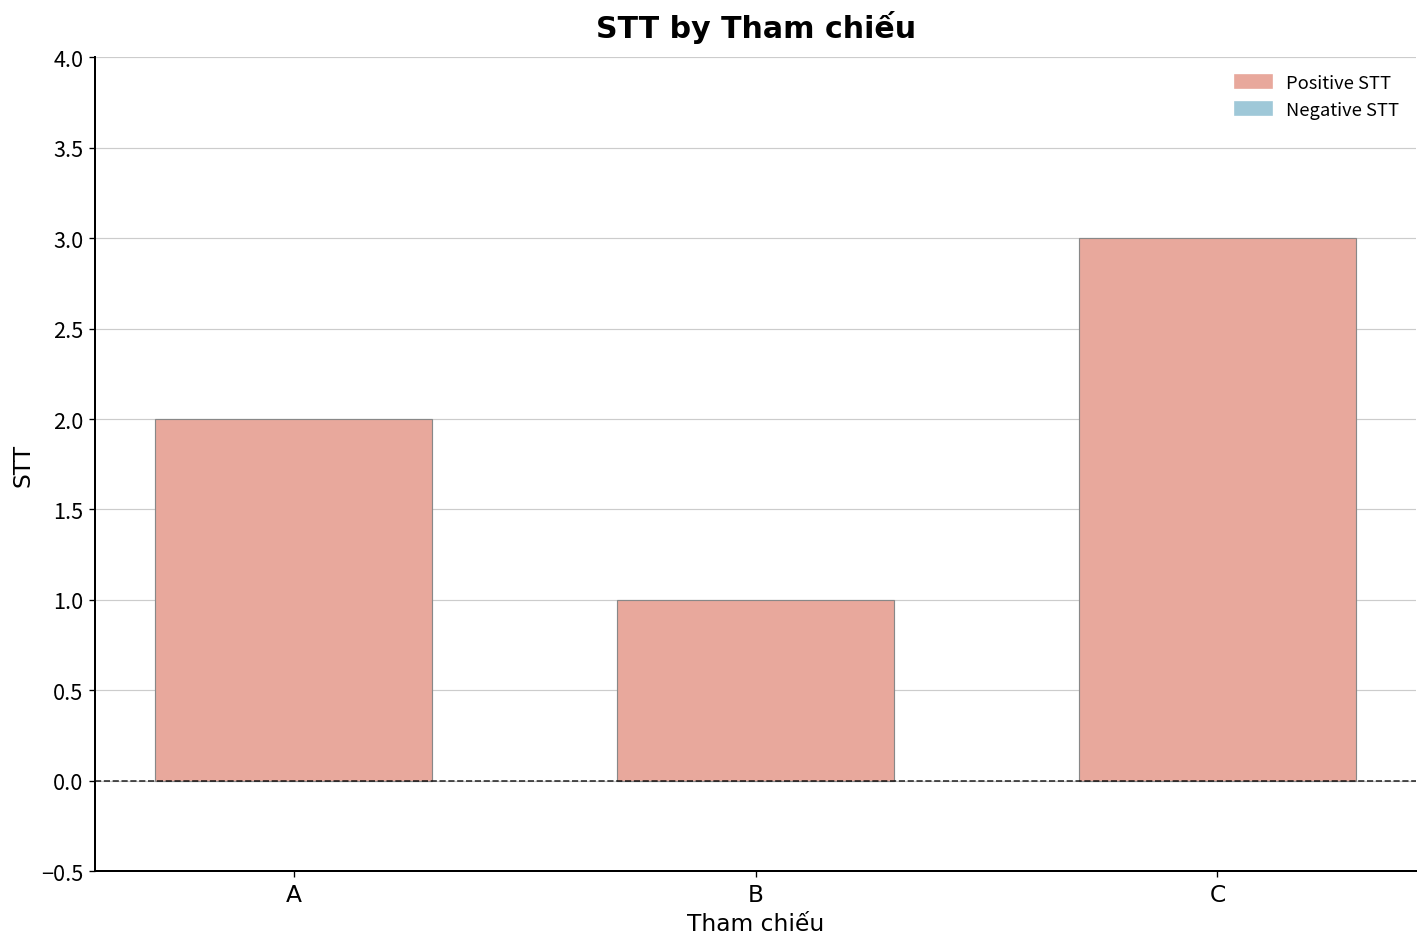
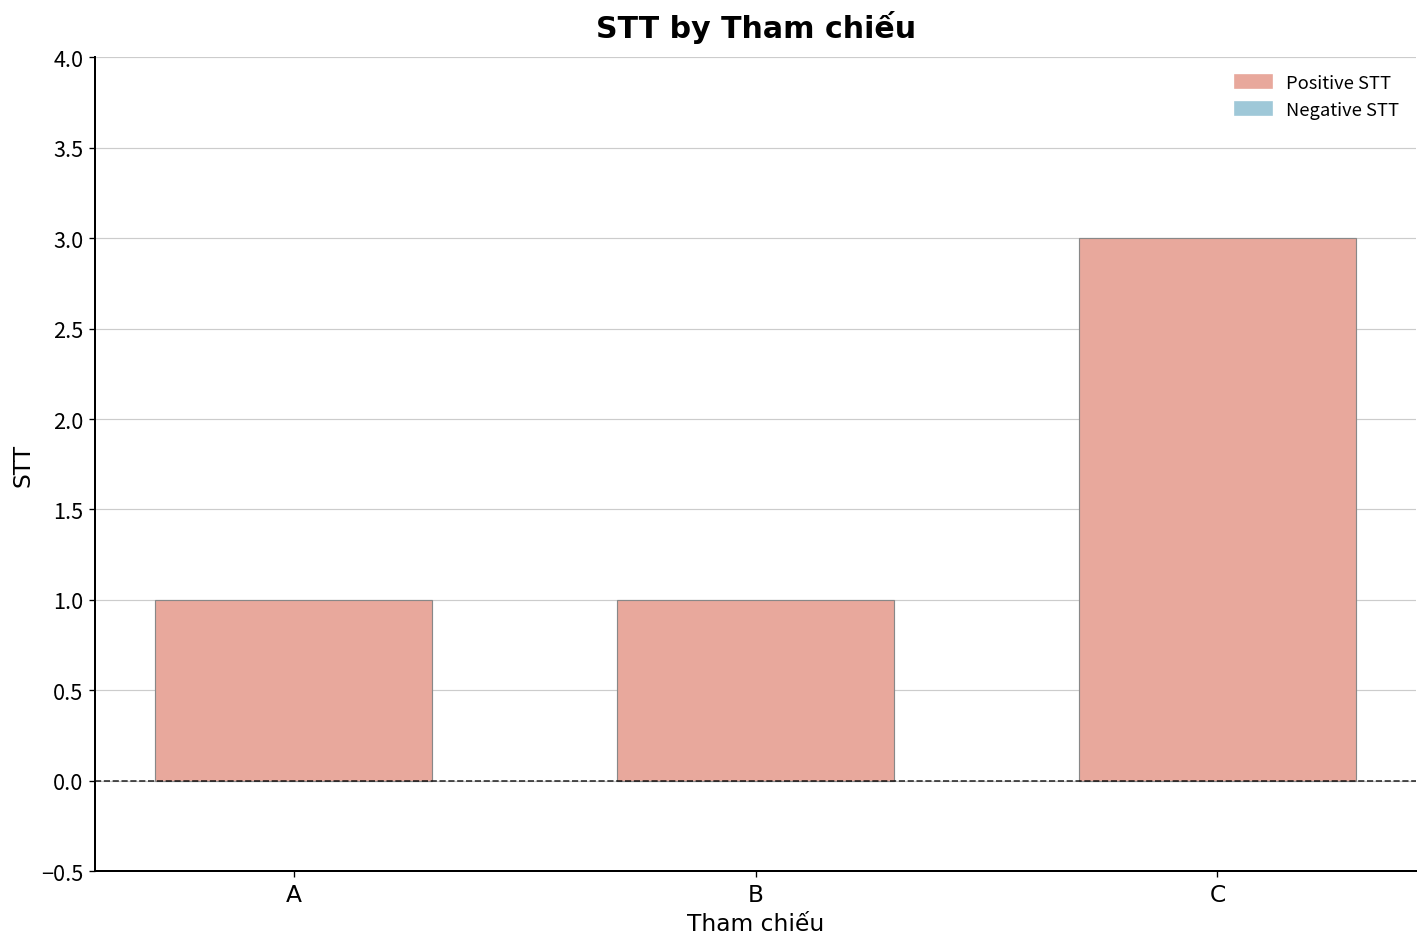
  {
-   "A": 2,
+   "A": 1,
    "B": 1,
    "C": 3
  }
